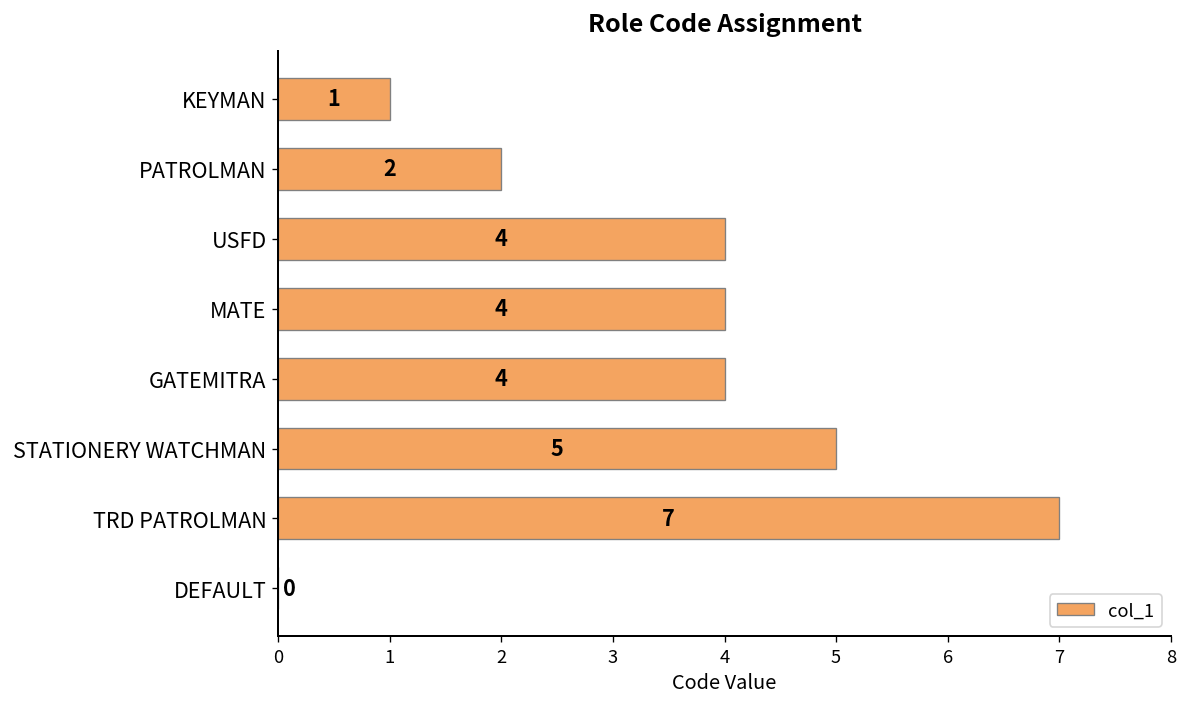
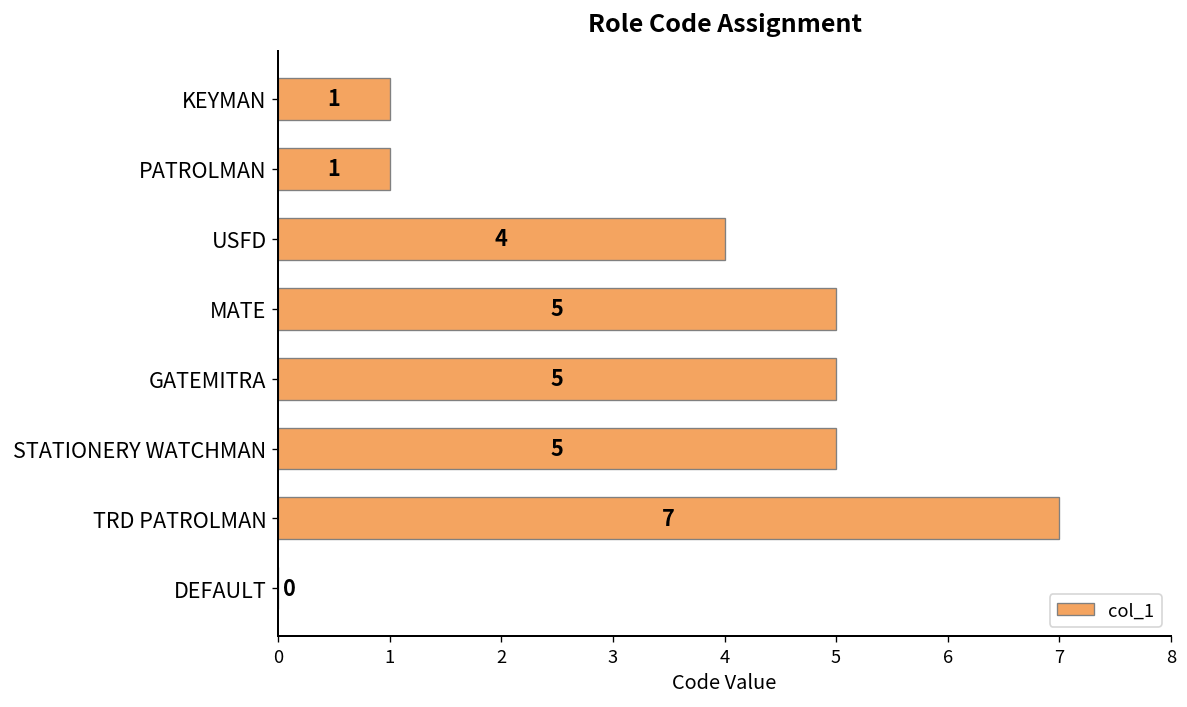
  {
    "KEYMAN": 1,
-   "PATROLMAN": 2,
+   "PATROLMAN": 1,
    "USFD": 4,
-   "MATE": 4,
-   "GATEMITRA": 4,
+   "MATE": 5,
+   "GATEMITRA": 5,
    "STATIONERY WATCHMAN": 5,
    "TRD PATROLMAN": 7,
    "DEFAULT": 0
  }
